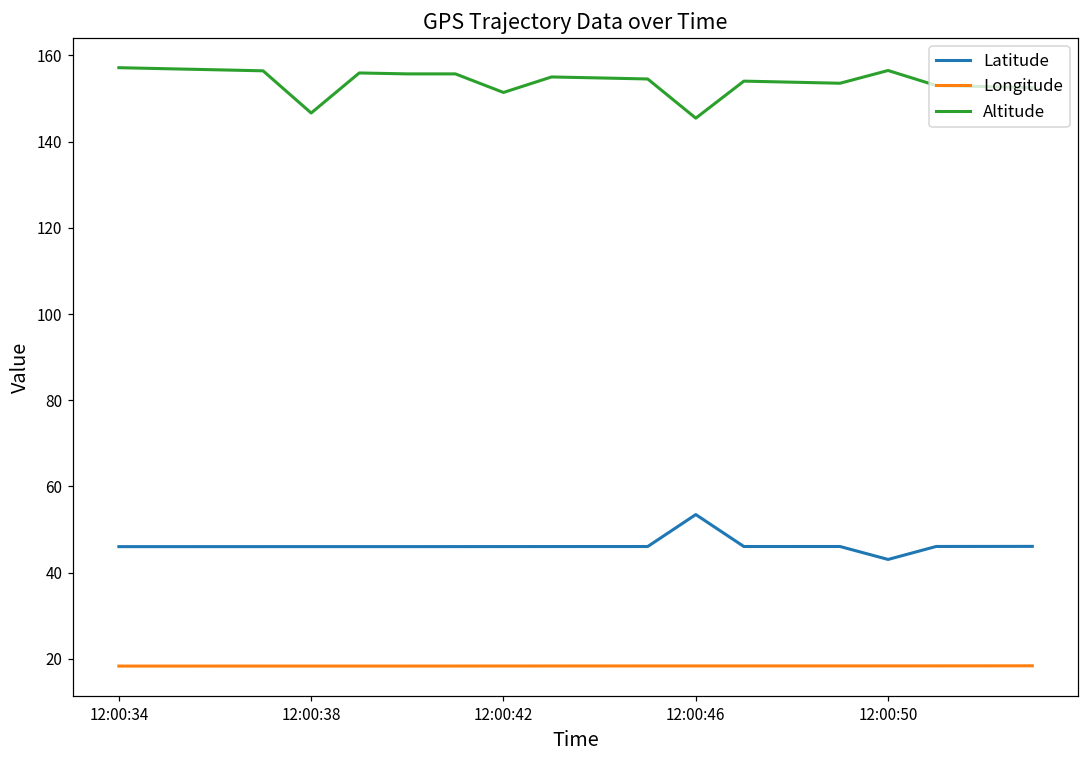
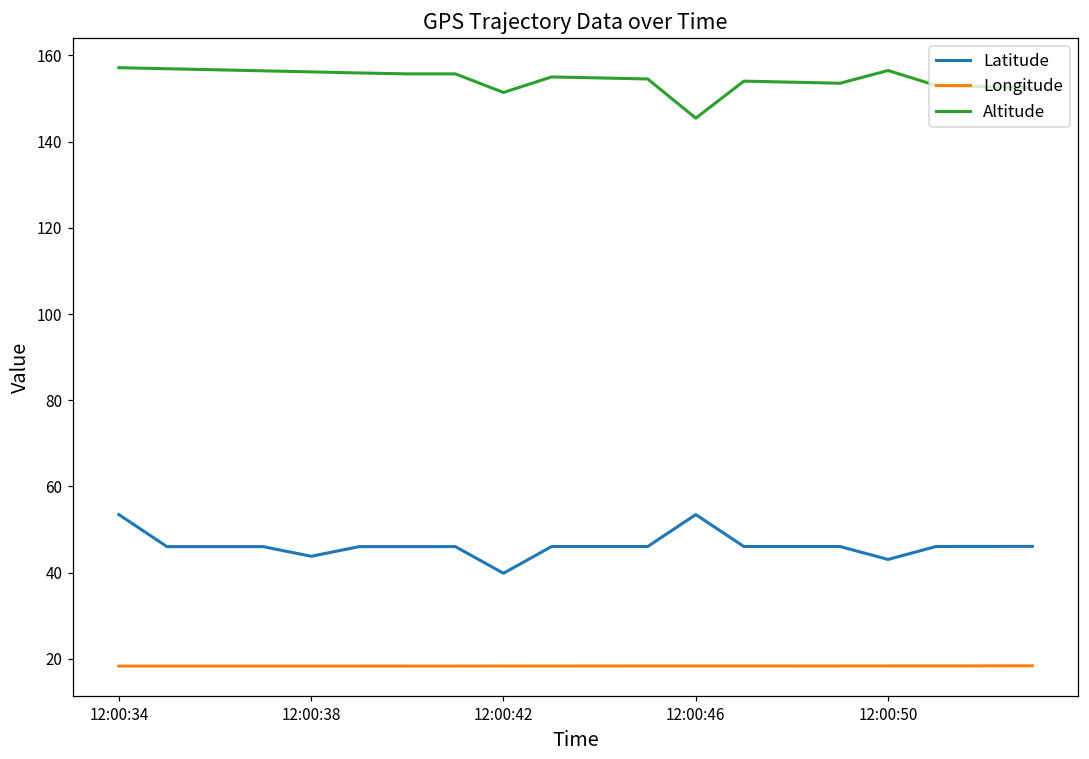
  {
    "Latitude": {
-     "12:00:34": 46,
-     "12:00:38": 46,
-     "12:00:42": 46,
+     "12:00:34": 53,
+     "12:00:38": 44,
+     "12:00:42": 40,
      "12:00:46": 53,
      "12:00:50": 43
    },
    "Longitude": {
      "12:00:34": 18,
      "12:00:38": 18,
      "12:00:42": 18,
      "12:00:46": 18,
      "12:00:50": 18
    },
    "Altitude": {
      "12:00:34": 157,
-     "12:00:38": 147,
+     "12:00:38": 156,
      "12:00:42": 151,
      "12:00:46": 145,
      "12:00:50": 157
    }
  }
